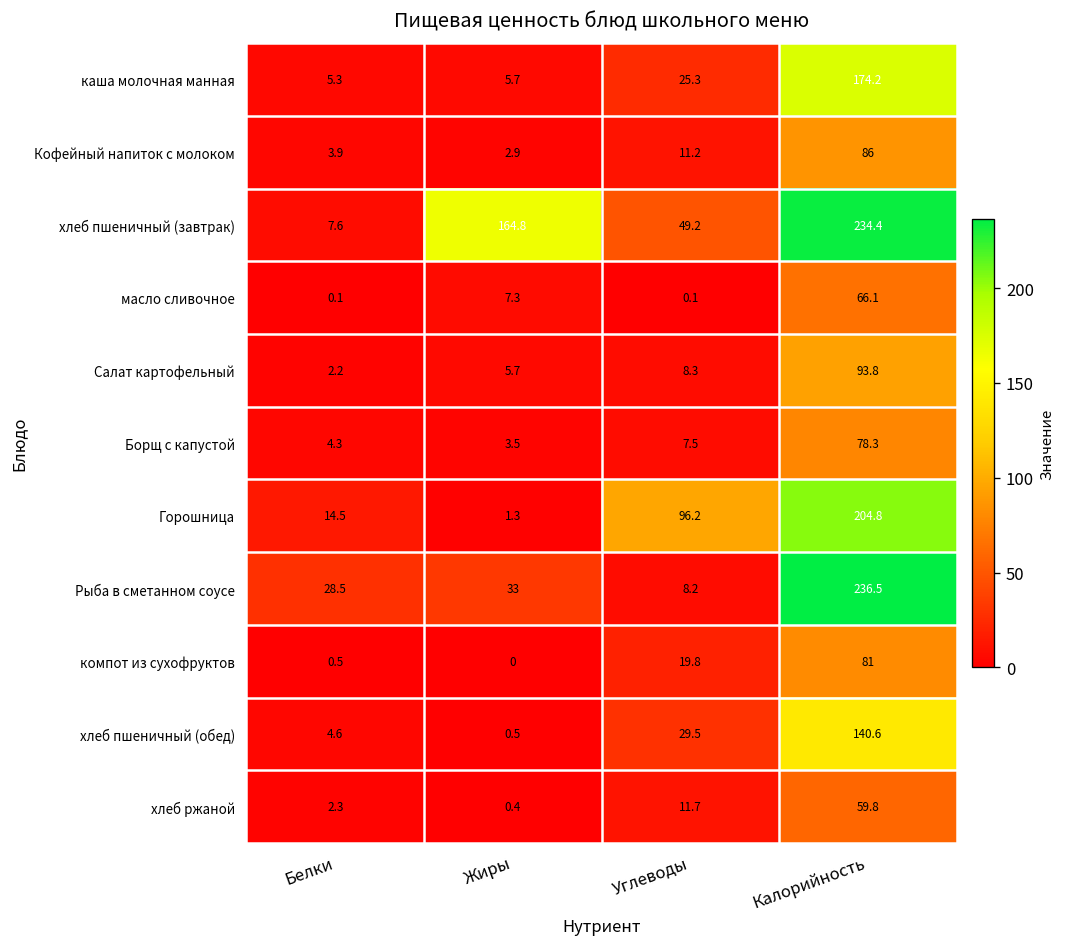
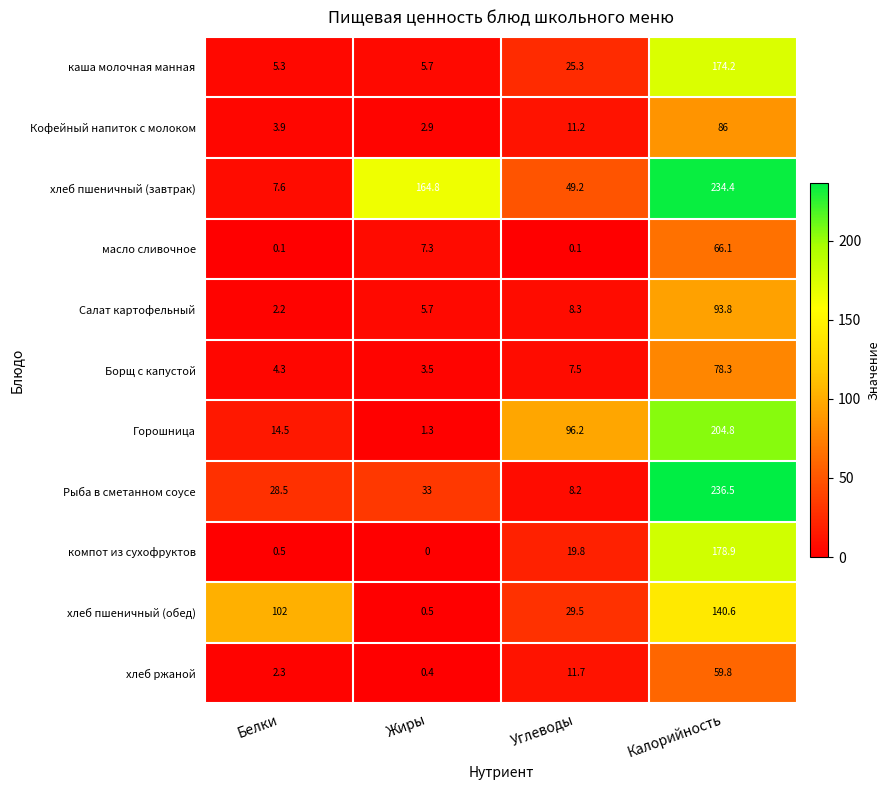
  {
    "каша молочная манная": {
      "Белки": 5.3,
      "Жиры": 5.7,
      "Углеводы": 25.3,
      "Калорийность": 174.2
    },
    "Кофейный напиток с молоком": {
      "Белки": 3.9,
      "Жиры": 2.9,
      "Углеводы": 11.2,
      "Калорийность": 86
    },
    "хлеб пшеничный (завтрак)": {
      "Белки": 7.6,
      "Жиры": 164.8,
      "Углеводы": 49.2,
      "Калорийность": 234.4
    },
    "масло сливочное": {
      "Белки": 0.1,
      "Жиры": 7.3,
      "Углеводы": 0.1,
      "Калорийность": 66.1
    },
    "Салат картофельный": {
      "Белки": 2.2,
      "Жиры": 5.7,
      "Углеводы": 8.3,
      "Калорийность": 93.8
    },
    "Борщ с капустой": {
      "Белки": 4.3,
      "Жиры": 3.5,
      "Углеводы": 7.5,
      "Калорийность": 78.3
    },
    "Горошница": {
      "Белки": 14.5,
      "Жиры": 1.3,
      "Углеводы": 96.2,
      "Калорийность": 204.8
    },
    "Рыба в сметанном соусе": {
      "Белки": 28.5,
      "Жиры": 33,
      "Углеводы": 8.2,
      "Калорийность": 236.5
    },
    "компот из сухофруктов": {
      "Белки": 0.5,
      "Жиры": 0,
      "Углеводы": 19.8,
-     "Калорийность": 81
+     "Калорийность": 178.9
    },
    "хлеб пшеничный (обед)": {
-     "Белки": 4.6,
+     "Белки": 102,
      "Жиры": 0.5,
      "Углеводы": 29.5,
      "Калорийность": 140.6
    },
    "хлеб ржаной": {
      "Белки": 2.3,
      "Жиры": 0.4,
      "Углеводы": 11.7,
      "Калорийность": 59.8
    }
  }
